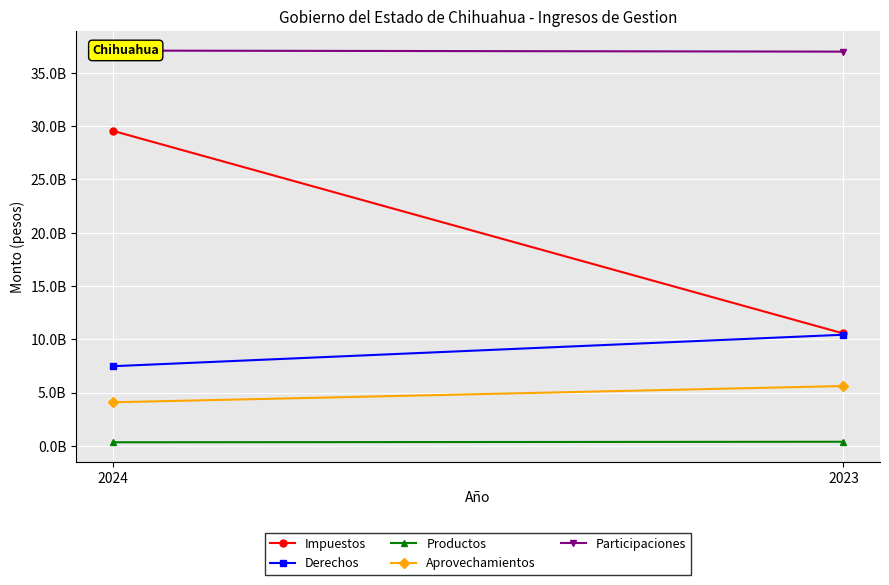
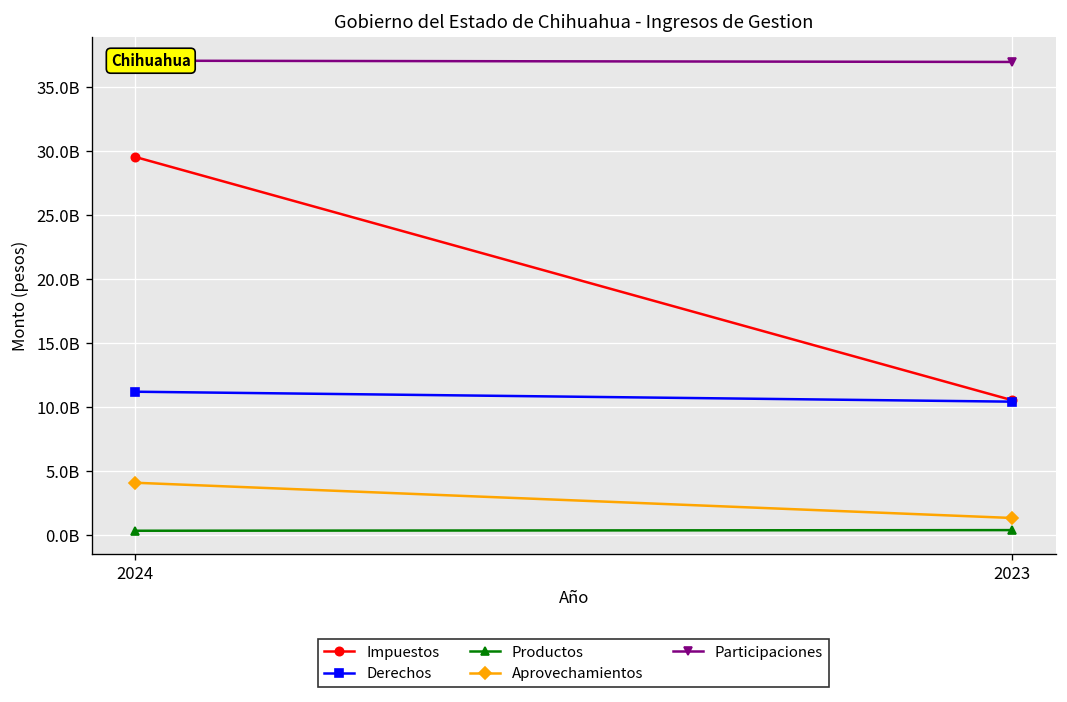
  {
    "Impuestos": {
      "2024": 29600000000
    },
    "Derechos": {
-     "2024": 7500000000
+     "2024": 11200000000
    },
    "Productos": {
      "2024": 300000000,
      "2023": 400000000
    },
    "Aprovechamientos": {
      "2024": 4100000000,
-     "2023": 5600000000
+     "2023": 1300000000
    },
    "Participaciones": {
      "2023": 37000000000
    }
  }
